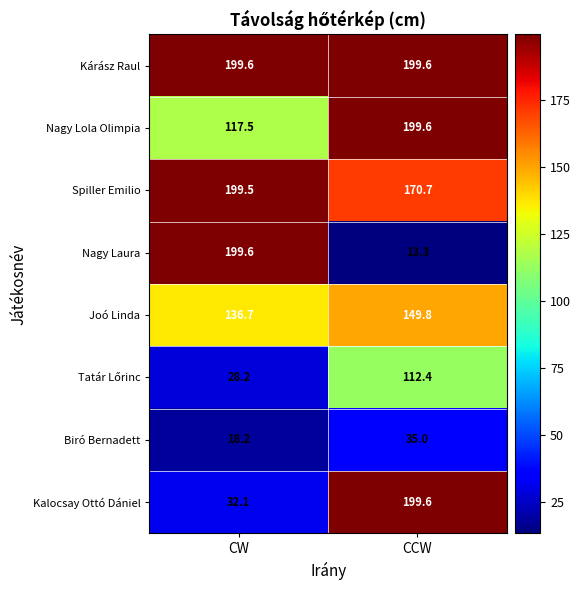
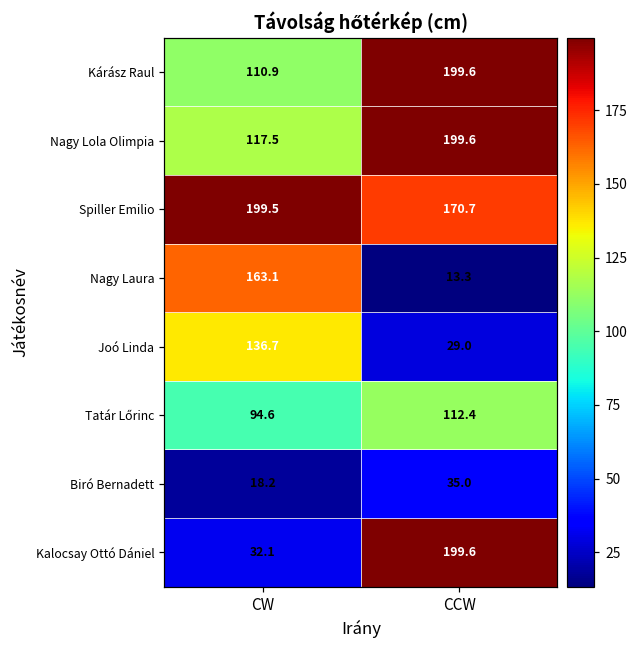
  {
    "Kárász Raul": {
-     "CW": 199.6,
+     "CW": 110.9,
      "CCW": 199.6
    },
    "Nagy Lola Olimpia": {
      "CW": 117.5,
      "CCW": 199.6
    },
    "Spiller Emilio": {
      "CW": 199.5,
      "CCW": 170.7
    },
    "Nagy Laura": {
-     "CW": 199.6,
+     "CW": 163.1,
      "CCW": 13.3
    },
    "Joó Linda": {
      "CW": 136.7,
-     "CCW": 149.8
+     "CCW": 29.0
    },
    "Tatár Lőrinc": {
-     "CW": 28.2,
+     "CW": 94.6,
      "CCW": 112.4
    },
    "Biró Bernadett": {
      "CW": 18.2,
      "CCW": 35.0
    },
    "Kalocsay Ottó Dániel": {
      "CW": 32.1,
      "CCW": 199.6
    }
  }
